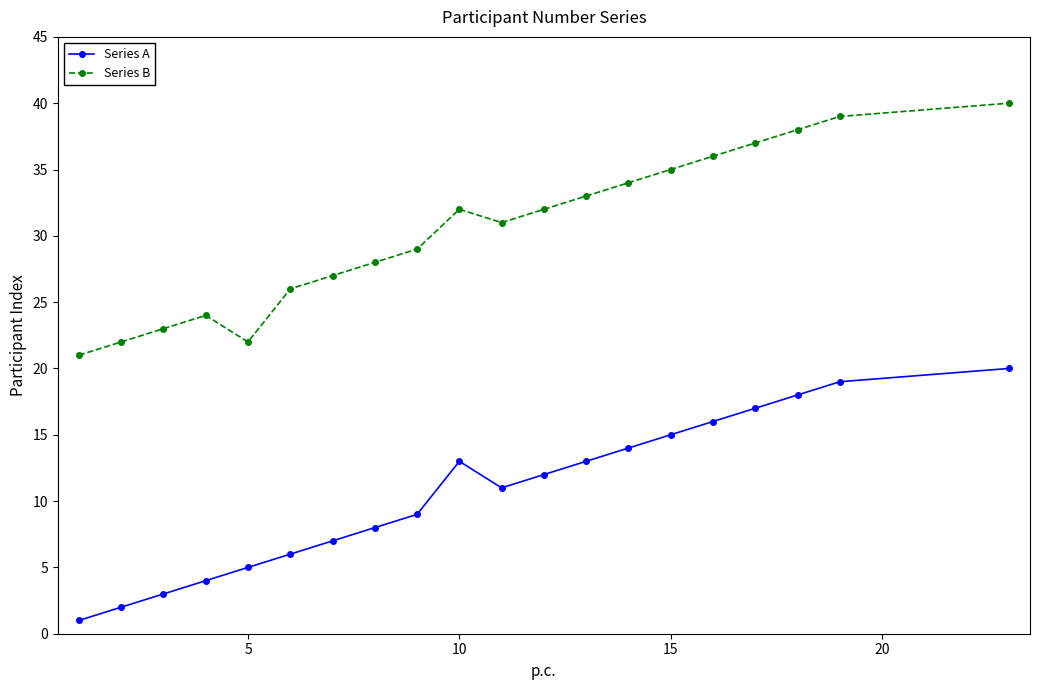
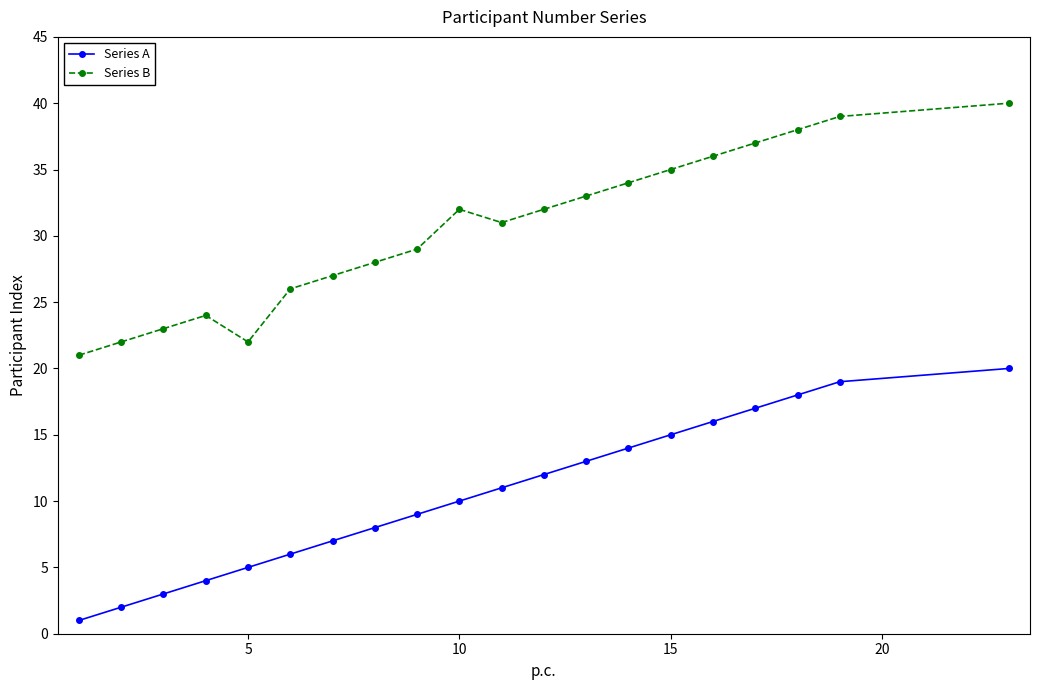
  {
    "Series A": {
      "5": 5,
-     "10": 13,
+     "10": 10,
      "15": 15
    },
    "Series B": {
      "5": 22,
      "10": 32,
      "15": 35
    }
  }
